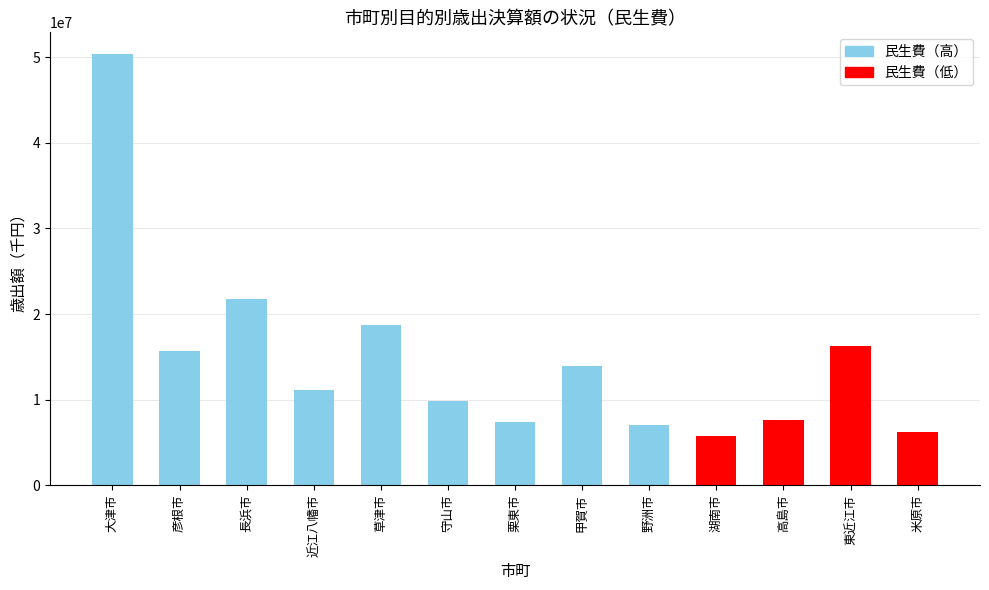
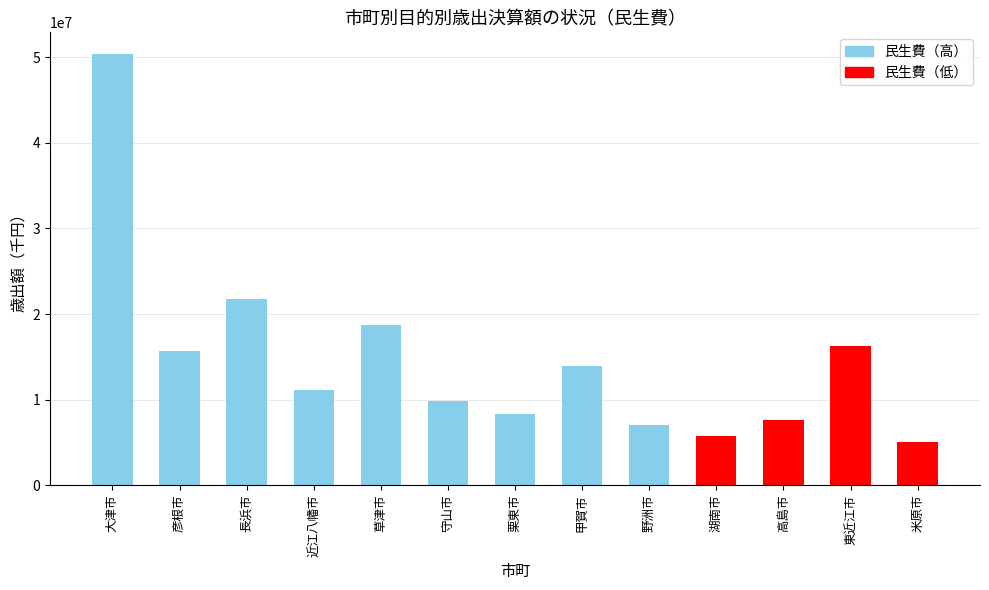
  {
    "大津市": 50000000,
    "彦根市": 16000000,
    "長浜市": 22000000,
    "近江八幡市": 11000000,
    "草津市": 19000000,
    "守山市": 10000000,
-   "栗東市": 7000000,
+   "栗東市": 8000000,
    "甲賀市": 14000000,
    "野洲市": 7000000,
    "湖南市": 6000000,
    "高島市": 8000000,
    "東近江市": 16000000,
-   "米原市": 6000000
+   "米原市": 5000000
  }
